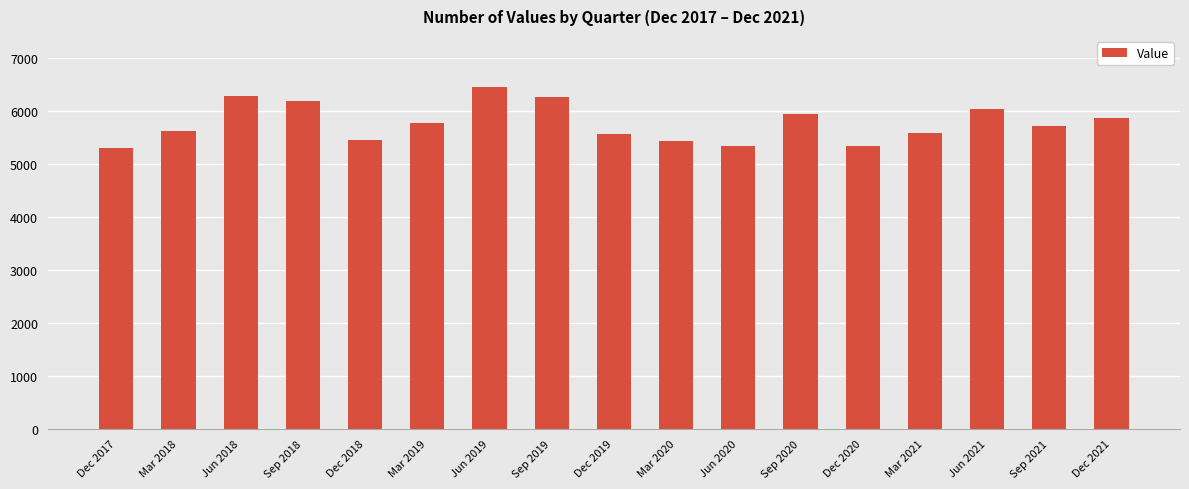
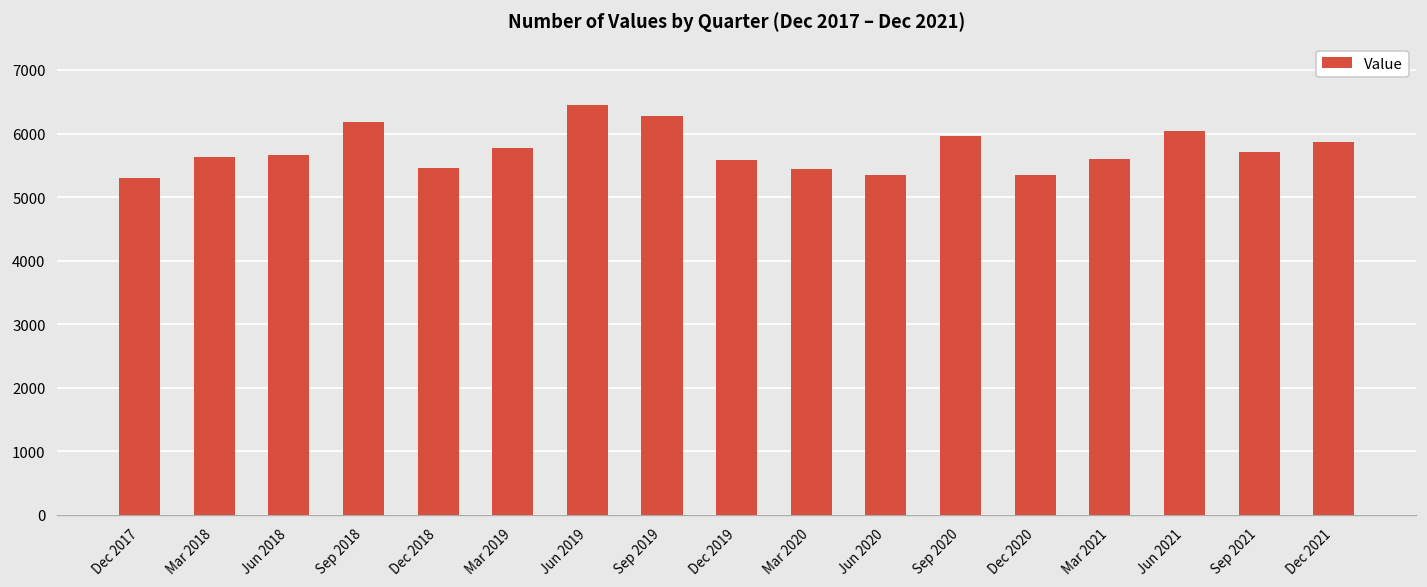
  {
    "Dec 2017": 5300,
    "Mar 2018": 5600,
-   "Jun 2018": 6300,
+   "Jun 2018": 5700,
    "Sep 2018": 6200,
    "Dec 2018": 5500,
    "Mar 2019": 5800,
    "Jun 2019": 6500,
    "Sep 2019": 6300,
    "Dec 2019": 5600,
    "Mar 2020": 5400,
    "Jun 2020": 5300,
    "Sep 2020": 6000,
    "Dec 2020": 5300,
    "Mar 2021": 5600,
    "Jun 2021": 6000,
    "Sep 2021": 5700,
    "Dec 2021": 5900
  }
